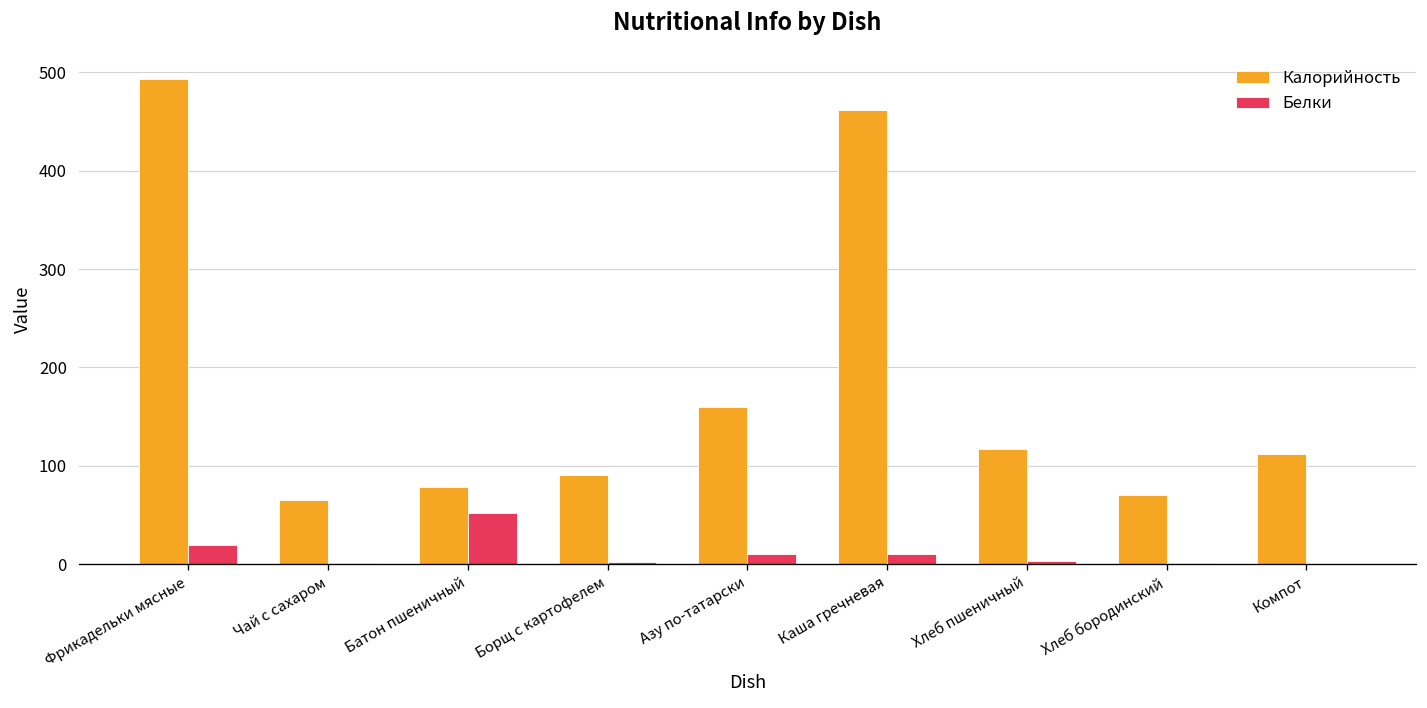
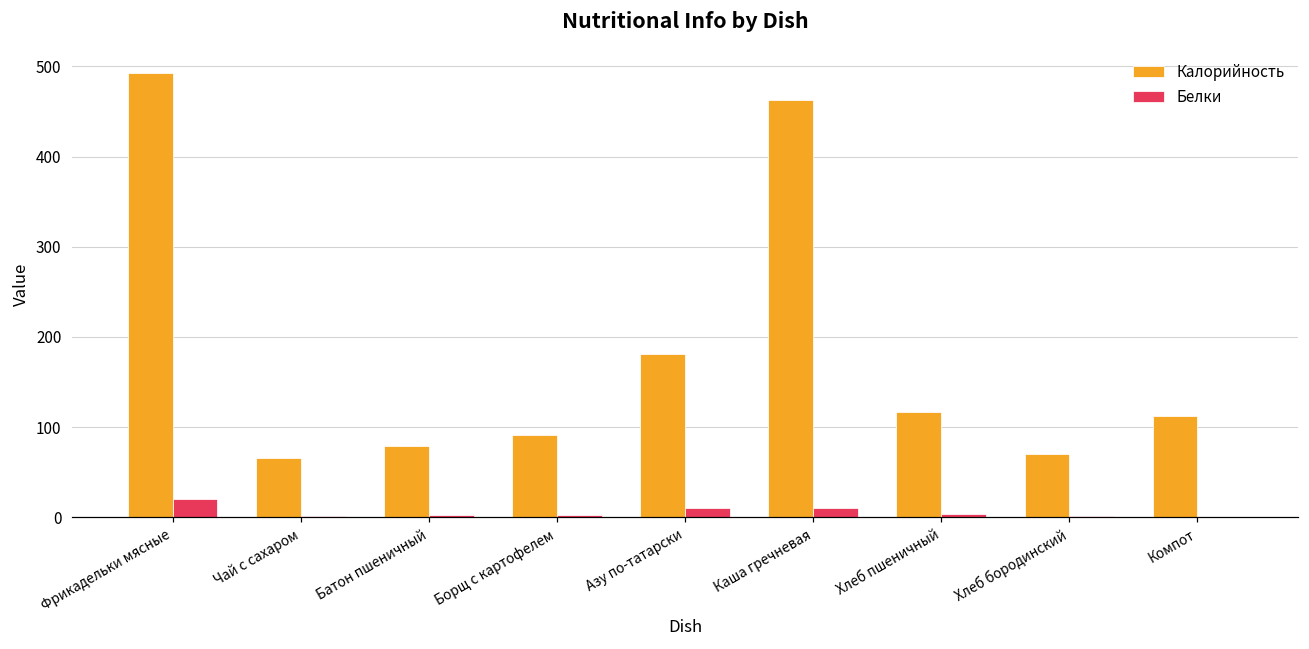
  {
    "Калорийность": {
      "Фрикадельки мясные": 490,
      "Чай с сахаром": 70,
      "Батон пшеничный": 80,
      "Борщ с картофелем": 90,
-     "Азу по-татарски": 160,
+     "Азу по-татарски": 180,
      "Каша гречневая": 460,
      "Хлеб пшеничный": 120,
      "Хлеб бородинский": 70,
      "Компот": 110
    },
    "Белки": {
      "Фрикадельки мясные": 20,
-     "Батон пшеничный": 50,
+     "Батон пшеничный": 0,
      "Азу по-татарски": 10,
      "Каша гречневая": 10,
      "Хлеб пшеничный": 0
    }
  }
